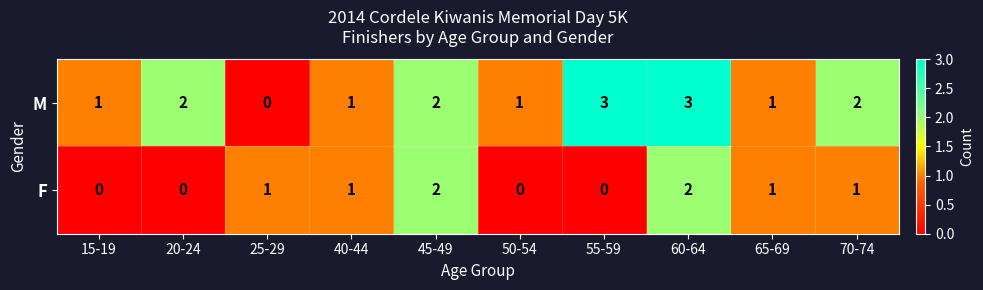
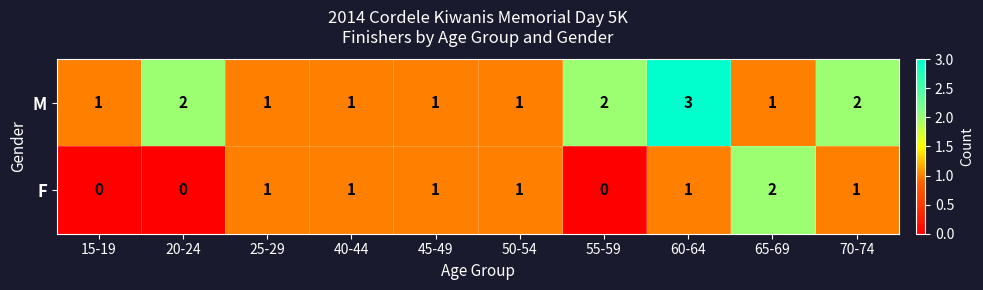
  {
    "M": {
      "15-19": 1,
      "20-24": 2,
-     "25-29": 0,
+     "25-29": 1,
      "40-44": 1,
-     "45-49": 2,
+     "45-49": 1,
      "50-54": 1,
-     "55-59": 3,
+     "55-59": 2,
      "60-64": 3,
      "65-69": 1,
      "70-74": 2
    },
    "F": {
      "15-19": 0,
      "20-24": 0,
      "25-29": 1,
      "40-44": 1,
-     "45-49": 2,
-     "50-54": 0,
+     "45-49": 1,
+     "50-54": 1,
      "55-59": 0,
-     "60-64": 2,
-     "65-69": 1,
+     "60-64": 1,
+     "65-69": 2,
      "70-74": 1
    }
  }
